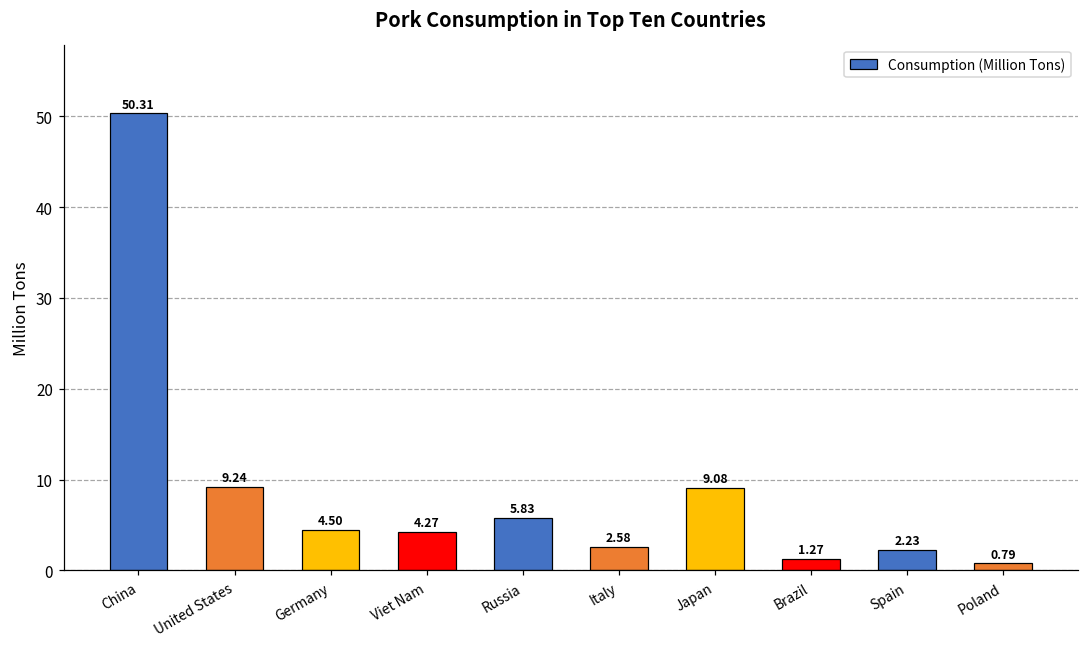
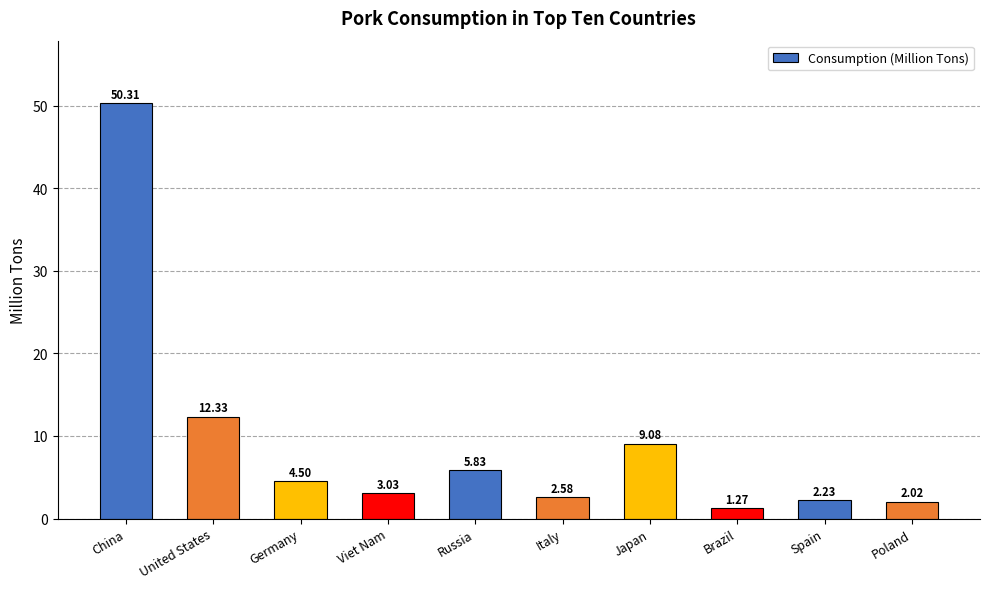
  {
    "China": 50.31,
-   "United States": 9.24,
+   "United States": 12.33,
    "Germany": 4.50,
-   "Viet Nam": 4.27,
+   "Viet Nam": 3.03,
    "Russia": 5.83,
    "Italy": 2.58,
    "Japan": 9.08,
    "Brazil": 1.27,
    "Spain": 2.23,
-   "Poland": 0.79
+   "Poland": 2.02
  }
